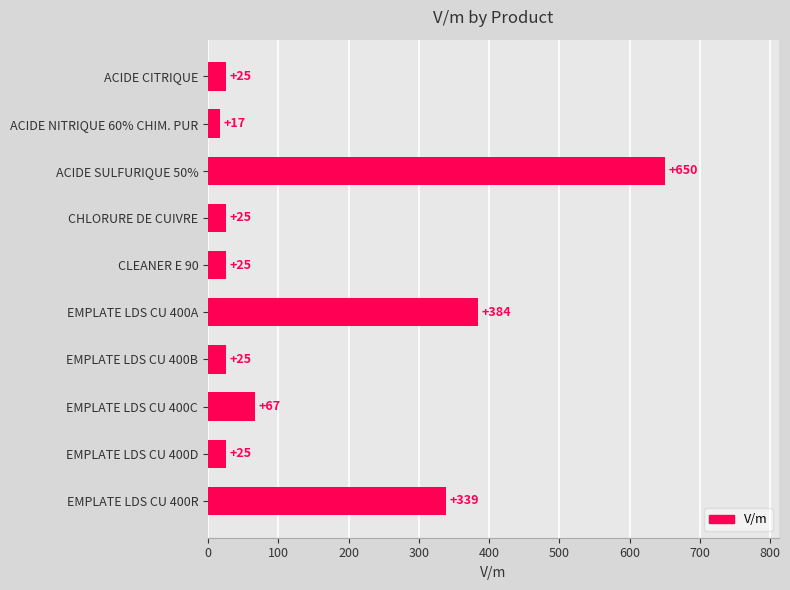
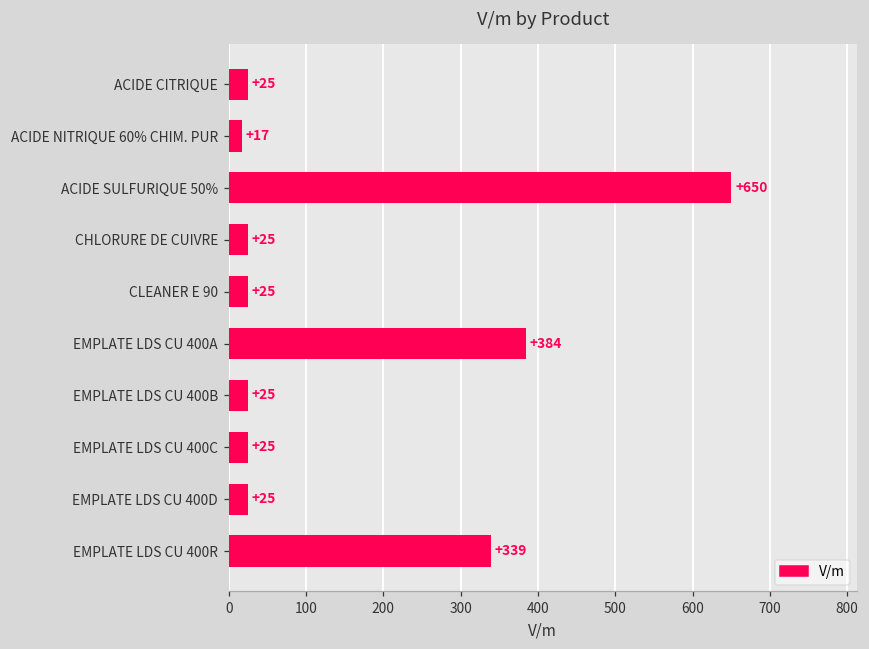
  {
    "ACIDE CITRIQUE": "+25",
    "ACIDE NITRIQUE 60% CHIM. PUR": "+17",
    "ACIDE SULFURIQUE 50%": "+650",
    "CHLORURE DE CUIVRE": "+25",
    "CLEANER E 90": "+25",
    "EMPLATE LDS CU 400A": "+384",
    "EMPLATE LDS CU 400B": "+25",
-   "EMPLATE LDS CU 400C": "+67",
+   "EMPLATE LDS CU 400C": "+25",
    "EMPLATE LDS CU 400D": "+25",
    "EMPLATE LDS CU 400R": "+339"
  }
